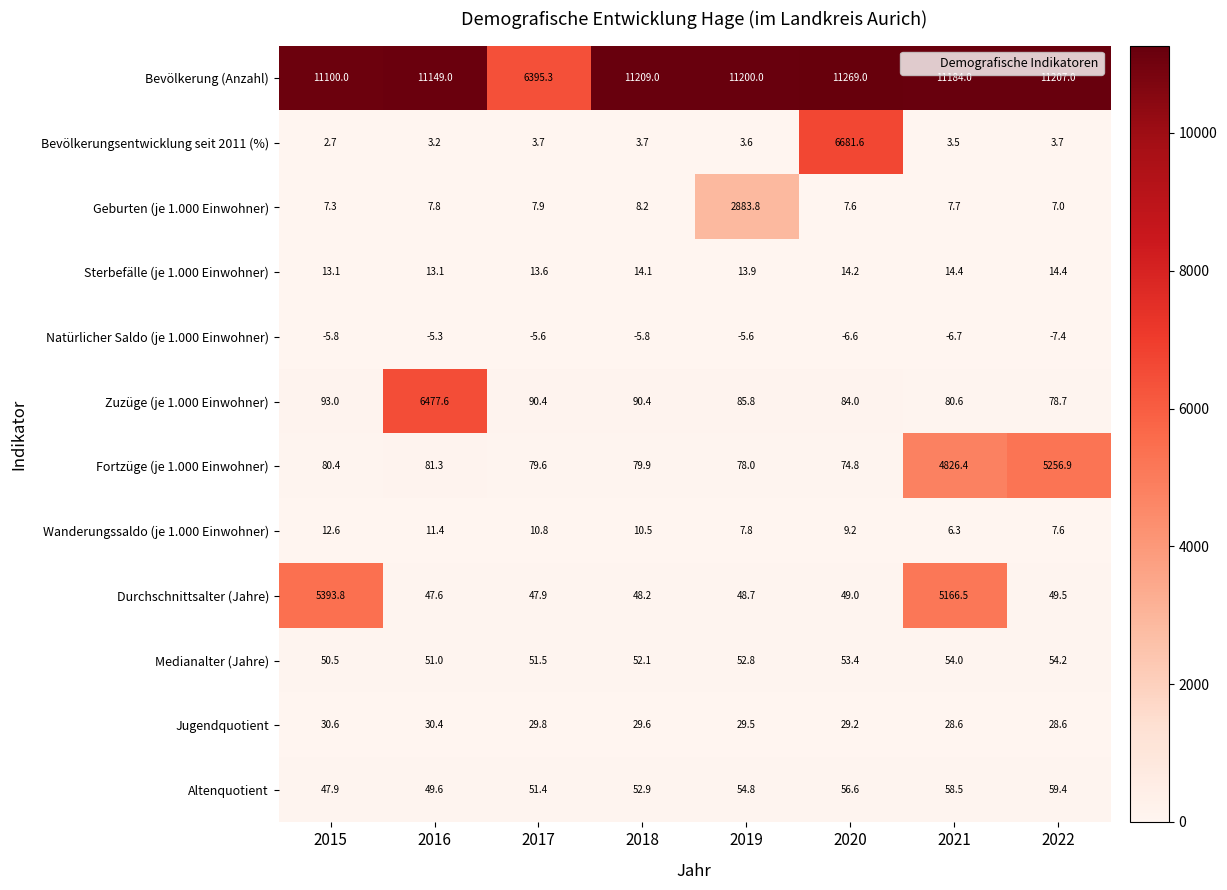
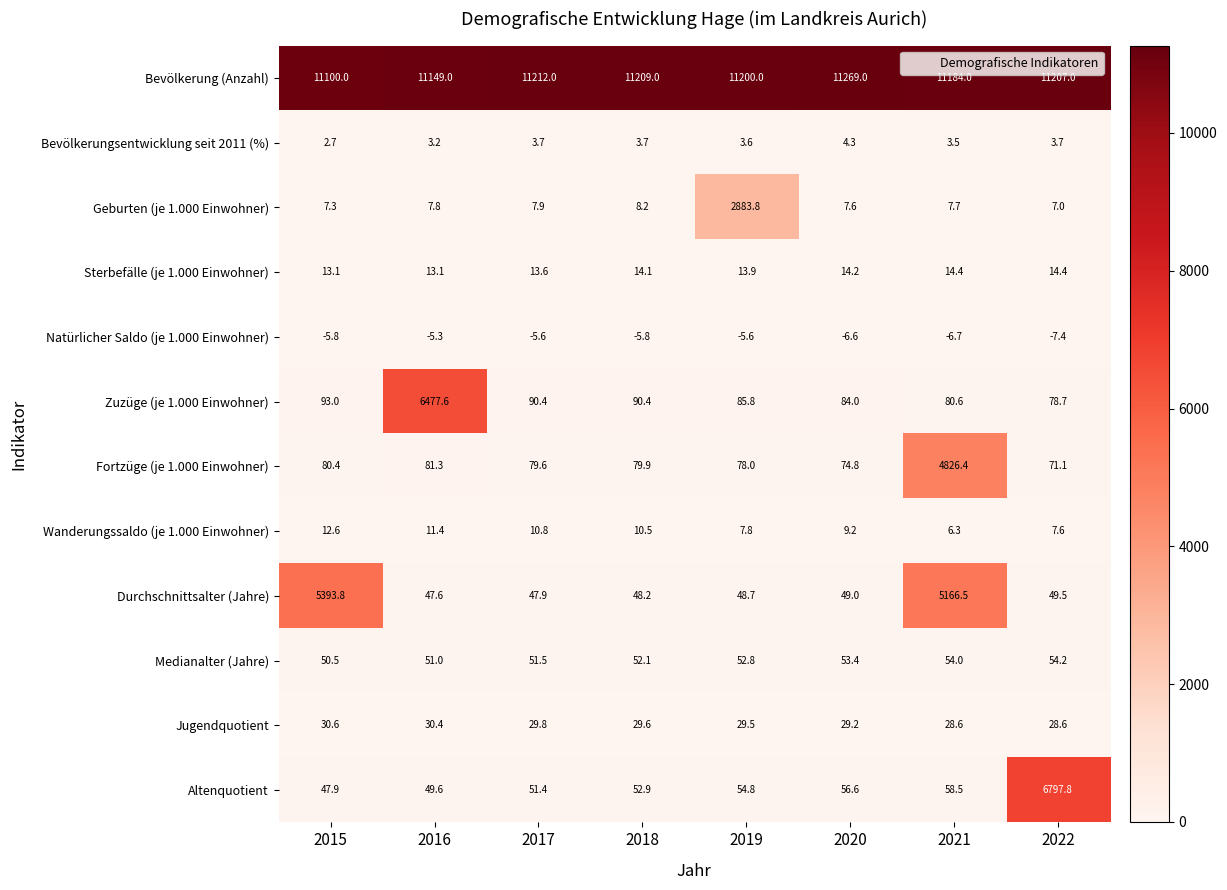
  {
    "Bevölkerung (Anzahl)": {
      "2015": 11100.0,
      "2016": 11149.0,
-     "2017": 6395.3,
+     "2017": 11212.0,
      "2018": 11209.0,
      "2019": 11200.0,
      "2020": 11269.0
    },
    "Bevölkerungsentwicklung seit 2011 (%)": {
      "2015": 2.7,
      "2016": 3.2,
      "2017": 3.7,
      "2018": 3.7,
      "2019": 3.6,
-     "2020": 6681.6,
+     "2020": 4.3,
      "2021": 3.5,
      "2022": 3.7
    },
    "Geburten (je 1.000 Einwohner)": {
      "2015": 7.3,
      "2016": 7.8,
      "2017": 7.9,
      "2018": 8.2,
      "2019": 2883.8,
      "2020": 7.6,
      "2021": 7.7,
      "2022": 7.0
    },
    "Sterbefälle (je 1.000 Einwohner)": {
      "2015": 13.1,
      "2016": 13.1,
      "2017": 13.6,
      "2018": 14.1,
      "2019": 13.9,
      "2020": 14.2,
      "2021": 14.4,
      "2022": 14.4
    },
    "Natürlicher Saldo (je 1.000 Einwohner)": {
      "2015": -5.8,
      "2016": -5.3,
      "2017": -5.6,
      "2018": -5.8,
      "2019": -5.6,
      "2020": -6.6,
      "2021": -6.7,
      "2022": -7.4
    },
    "Zuzüge (je 1.000 Einwohner)": {
      "2015": 93.0,
      "2016": 6477.6,
      "2017": 90.4,
      "2018": 90.4,
      "2019": 85.8,
      "2020": 84.0,
      "2021": 80.6,
      "2022": 78.7
    },
    "Fortzüge (je 1.000 Einwohner)": {
      "2015": 80.4,
      "2016": 81.3,
      "2017": 79.6,
      "2018": 79.9,
      "2019": 78.0,
      "2020": 74.8,
      "2021": 4826.4,
-     "2022": 5256.9
+     "2022": 71.1
    },
    "Wanderungssaldo (je 1.000 Einwohner)": {
      "2015": 12.6,
      "2016": 11.4,
      "2017": 10.8,
      "2018": 10.5,
      "2019": 7.8,
      "2020": 9.2,
      "2021": 6.3,
      "2022": 7.6
    },
    "Durchschnittsalter (Jahre)": {
      "2015": 5393.8,
      "2016": 47.6,
      "2017": 47.9,
      "2018": 48.2,
      "2019": 48.7,
      "2020": 49.0,
      "2021": 5166.5,
      "2022": 49.5
    },
    "Medianalter (Jahre)": {
      "2015": 50.5,
      "2016": 51.0,
      "2017": 51.5,
      "2018": 52.1,
      "2019": 52.8,
      "2020": 53.4,
      "2021": 54.0,
      "2022": 54.2
    },
    "Jugendquotient": {
      "2015": 30.6,
      "2016": 30.4,
      "2017": 29.8,
      "2018": 29.6,
      "2019": 29.5,
      "2020": 29.2,
      "2021": 28.6,
      "2022": 28.6
    },
    "Altenquotient": {
      "2015": 47.9,
      "2016": 49.6,
      "2017": 51.4,
      "2018": 52.9,
      "2019": 54.8,
      "2020": 56.6,
      "2021": 58.5,
-     "2022": 59.4
+     "2022": 6797.8
    }
  }
